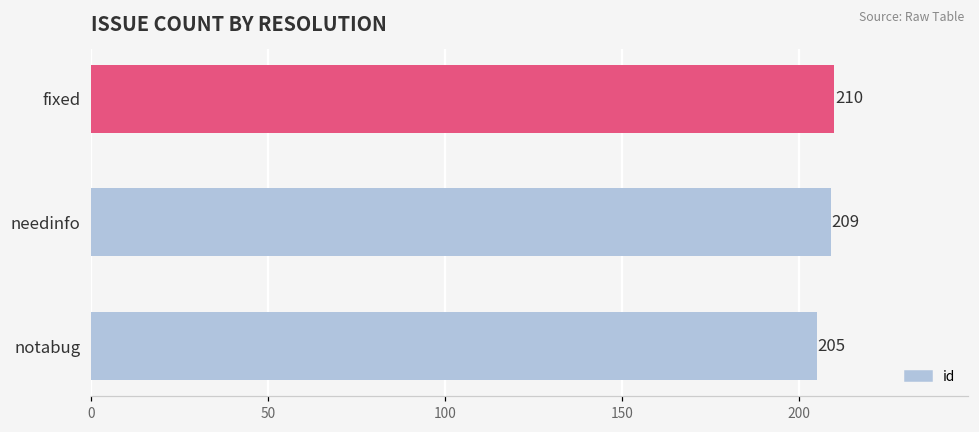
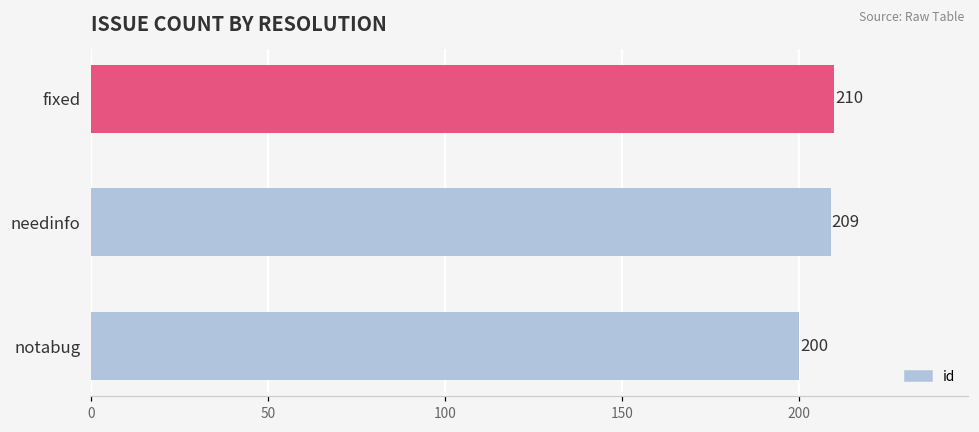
  {
    "fixed": 210,
    "needinfo": 209,
-   "notabug": 205
+   "notabug": 200
  }
